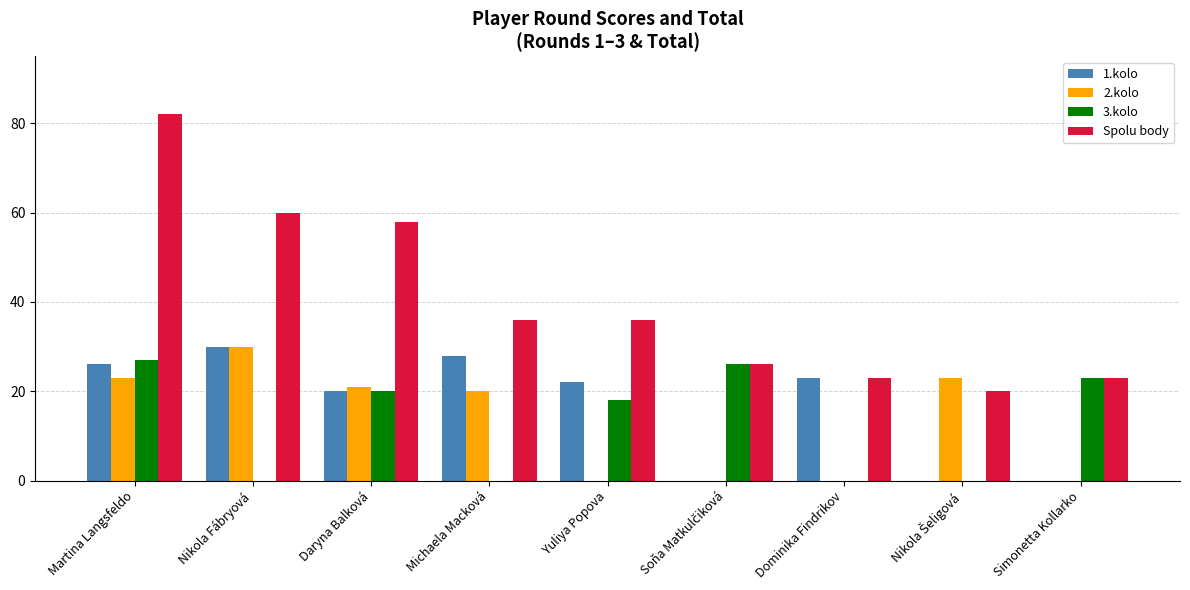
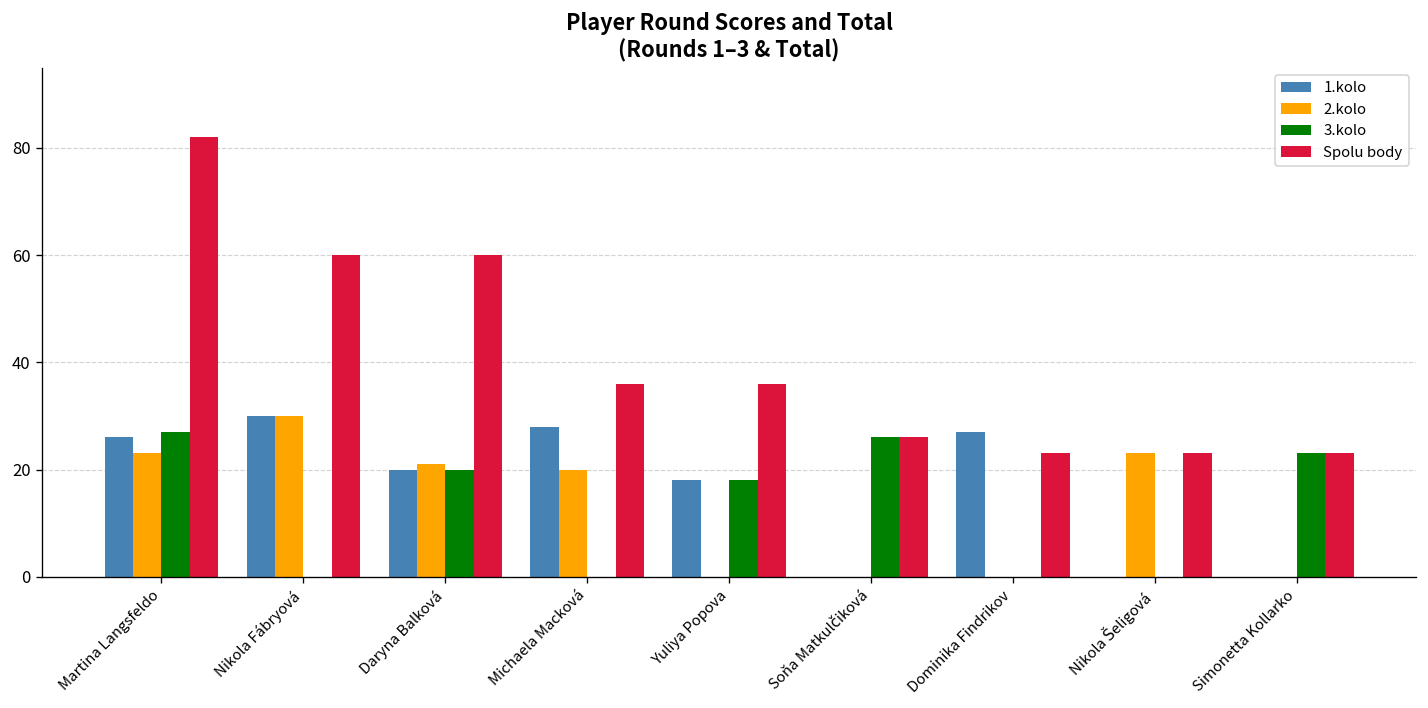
  {
    "1.kolo": {
      "Martina Langsfeldo": 26,
      "Nikola Fábryová": 30,
      "Daryna Balková": 20,
      "Michaela Macková": 28,
-     "Yuliya Popova": 22,
+     "Yuliya Popova": 18,
      "Soňa Matkulčiková": 0,
-     "Dominika Findrikov": 23,
+     "Dominika Findrikov": 27,
      "Nikola Šeligová": 0,
      "Simonetta Kollarko": 0
    },
    "2.kolo": {
      "Martina Langsfeldo": 23,
      "Nikola Fábryová": 30,
      "Daryna Balková": 21,
      "Michaela Macková": 20,
      "Yuliya Popova": 0,
      "Soňa Matkulčiková": 0,
      "Dominika Findrikov": 0,
      "Nikola Šeligová": 23,
      "Simonetta Kollarko": 0
    },
    "3.kolo": {
      "Martina Langsfeldo": 27,
      "Nikola Fábryová": 0,
      "Daryna Balková": 20,
      "Michaela Macková": 0,
      "Yuliya Popova": 18,
      "Soňa Matkulčiková": 26,
      "Dominika Findrikov": 0,
      "Nikola Šeligová": 0,
      "Simonetta Kollarko": 23
    },
    "Spolu body": {
      "Martina Langsfeldo": 82,
      "Nikola Fábryová": 60,
-     "Daryna Balková": 58,
+     "Daryna Balková": 60,
      "Michaela Macková": 36,
      "Yuliya Popova": 36,
      "Soňa Matkulčiková": 26,
      "Dominika Findrikov": 23,
-     "Nikola Šeligová": 20,
+     "Nikola Šeligová": 23,
      "Simonetta Kollarko": 23
    }
  }
